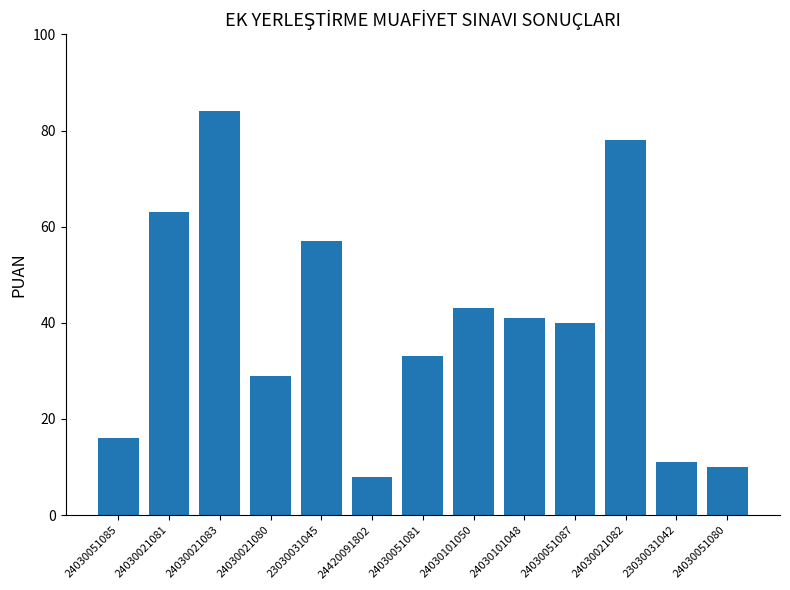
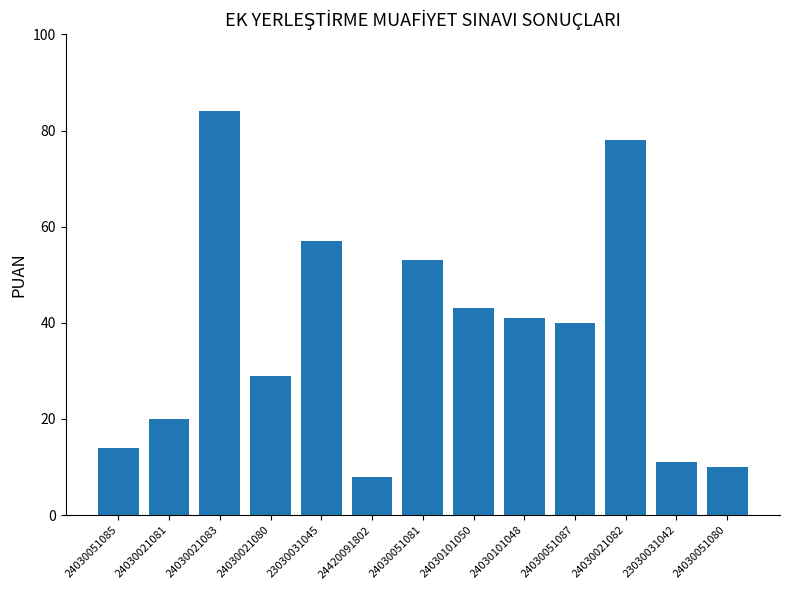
  {
-   "24030051085": 16,
-   "24030021081": 63,
+   "24030051085": 14,
+   "24030021081": 20,
    "24030021083": 84,
    "24030021080": 29,
    "23030031045": 57,
    "24420091802": 8,
-   "24030051081": 33,
+   "24030051081": 53,
    "24030101050": 43,
    "24030101048": 41,
    "24030051087": 40,
    "24030021082": 78,
    "23030031042": 11,
    "24030051080": 10
  }
